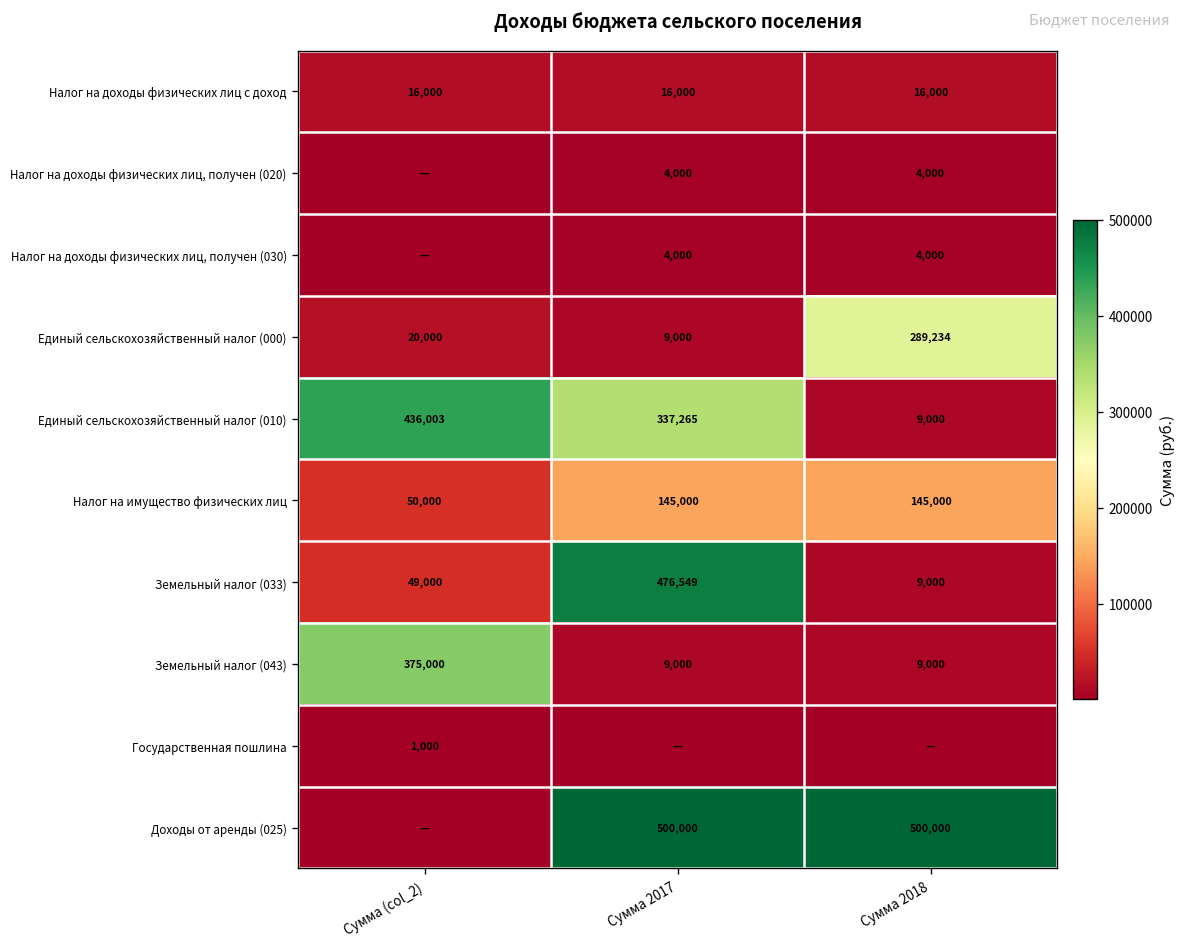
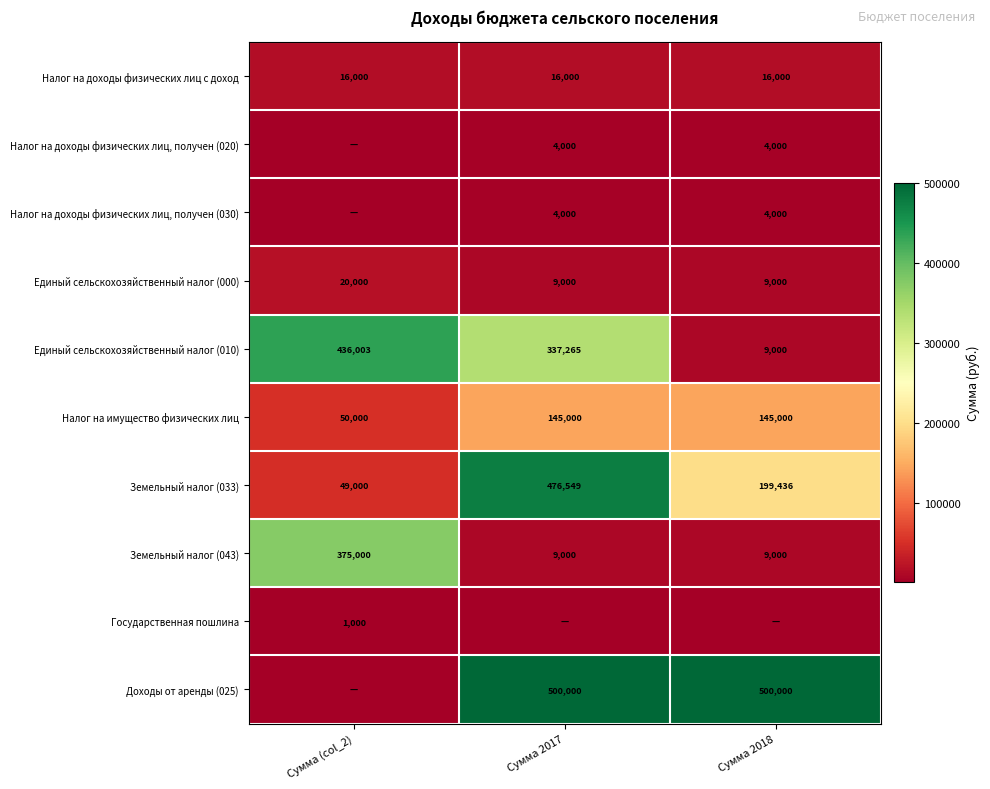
  {
    "Налог на доходы физических лиц с доход": {
      "Сумма (col_2)": "16,000",
      "Сумма 2017": "16,000",
      "Сумма 2018": "16,000"
    },
    "Налог на доходы физических лиц, получен (020)": {
      "Сумма 2017": "4,000",
      "Сумма 2018": "4,000"
    },
    "Налог на доходы физических лиц, получен (030)": {
      "Сумма 2017": "4,000",
      "Сумма 2018": "4,000"
    },
    "Единый сельскохозяйственный налог (000)": {
      "Сумма (col_2)": "20,000",
      "Сумма 2017": "9,000",
-     "Сумма 2018": "289,234"
+     "Сумма 2018": "9,000"
    },
    "Единый сельскохозяйственный налог (010)": {
      "Сумма (col_2)": "436,003",
      "Сумма 2017": "337,265",
      "Сумма 2018": "9,000"
    },
    "Налог на имущество физических лиц": {
      "Сумма (col_2)": "50,000",
      "Сумма 2017": "145,000",
      "Сумма 2018": "145,000"
    },
    "Земельный налог (033)": {
      "Сумма (col_2)": "49,000",
      "Сумма 2017": "476,549",
-     "Сумма 2018": "9,000"
+     "Сумма 2018": "199,436"
    },
    "Земельный налог (043)": {
      "Сумма (col_2)": "375,000",
      "Сумма 2017": "9,000",
      "Сумма 2018": "9,000"
    },
    "Государственная пошлина": {
      "Сумма (col_2)": "1,000"
    },
    "Доходы от аренды (025)": {
      "Сумма 2017": "500,000",
      "Сумма 2018": "500,000"
    }
  }
